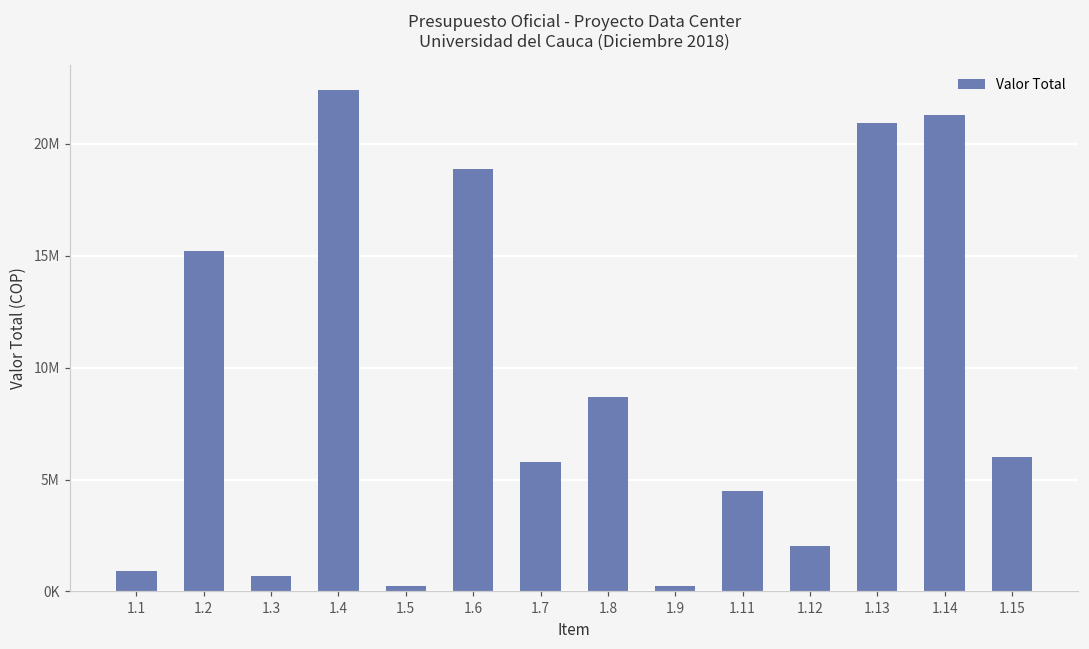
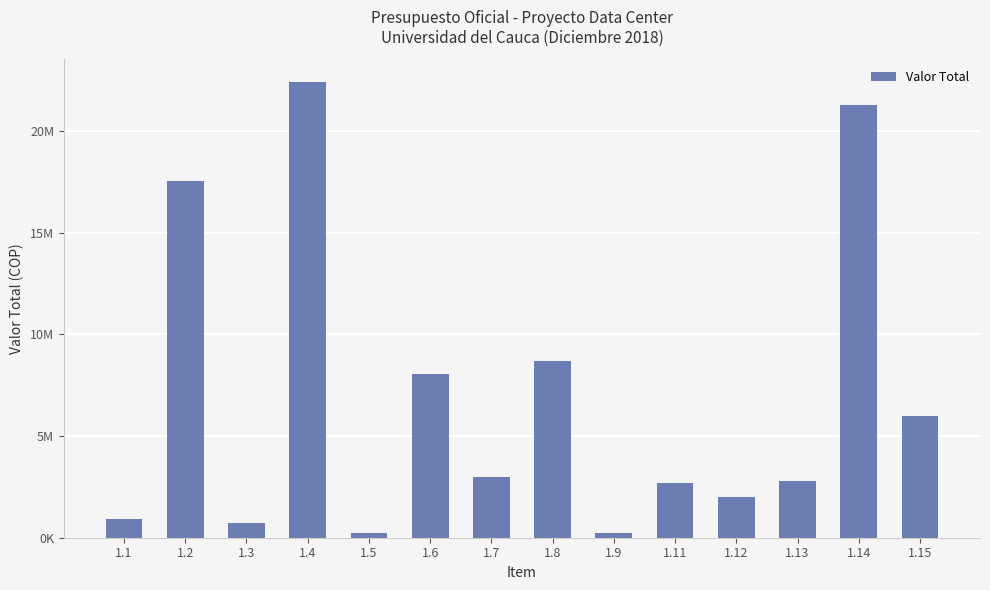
  {
    "1.1": 900000,
-   "1.2": 15200000,
+   "1.2": 17600000,
    "1.3": 700000,
    "1.4": 22400000,
    "1.5": 300000,
-   "1.6": 18900000,
-   "1.7": 5800000,
+   "1.6": 8000000,
+   "1.7": 3000000,
    "1.8": 8700000,
    "1.9": 200000,
-   "1.11": 4500000,
+   "1.11": 2700000,
    "1.12": 2000000,
-   "1.13": 20900000,
+   "1.13": 2800000,
    "1.14": 21300000,
    "1.15": 6000000
  }
